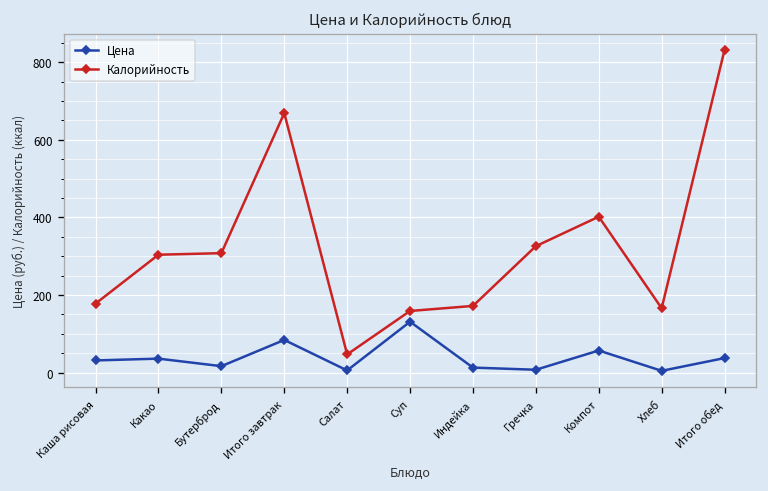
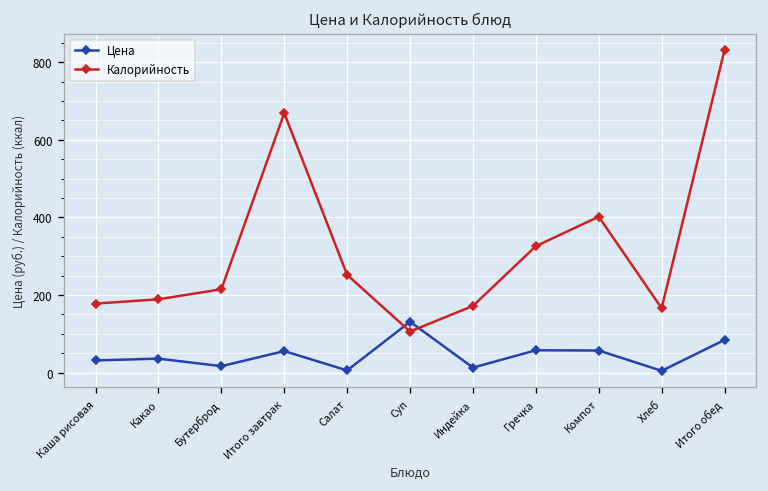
  {
    "Цена": {
      "Каша рисовая": 30,
      "Какао": 40,
      "Бутерброд": 20,
-     "Итого завтрак": 80,
+     "Итого завтрак": 60,
      "Салат": 10,
      "Суп": 130,
      "Индейка": 10,
-     "Гречка": 10,
+     "Гречка": 60,
      "Компот": 60,
      "Хлеб": 0,
-     "Итого обед": 40
+     "Итого обед": 80
    },
    "Калорийность": {
      "Каша рисовая": 180,
-     "Какао": 300,
-     "Бутерброд": 310,
+     "Какао": 190,
+     "Бутерброд": 220,
      "Итого завтрак": 670,
-     "Салат": 50,
-     "Суп": 160,
+     "Салат": 250,
+     "Суп": 110,
      "Индейка": 170,
      "Гречка": 330,
      "Компот": 400,
      "Хлеб": 170,
      "Итого обед": 830
    }
  }
